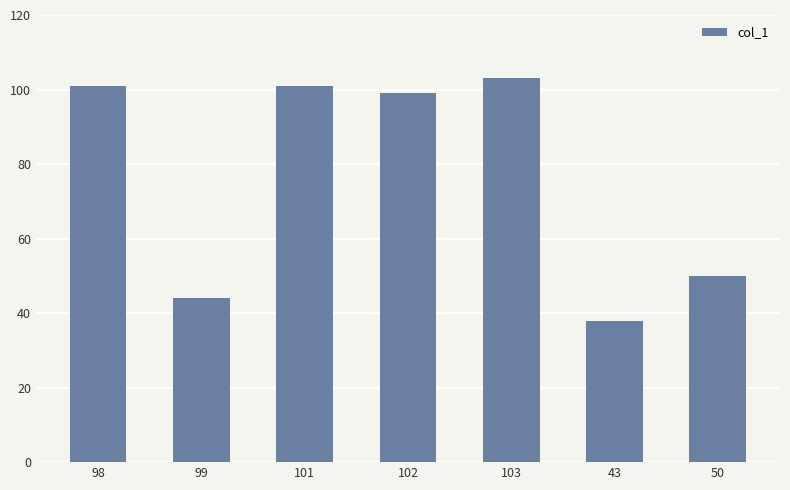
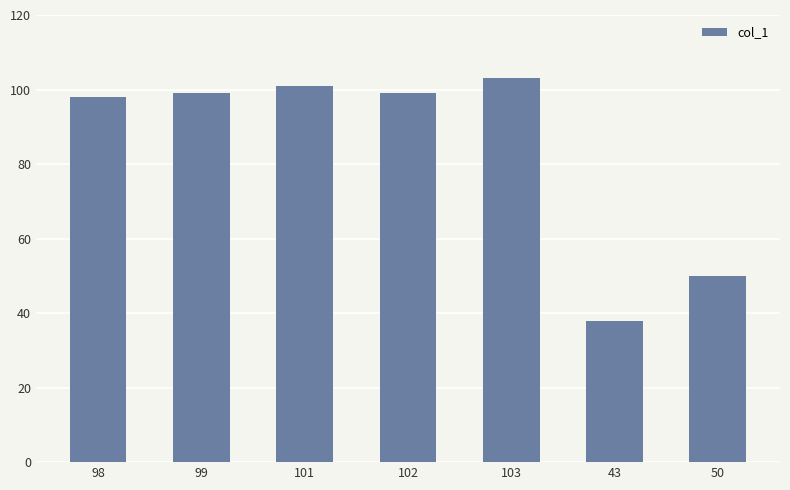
  {
-   "98": 101,
-   "99": 44,
+   "98": 98,
+   "99": 99,
    "101": 101,
    "102": 99,
    "103": 103,
    "43": 38,
    "50": 50
  }
